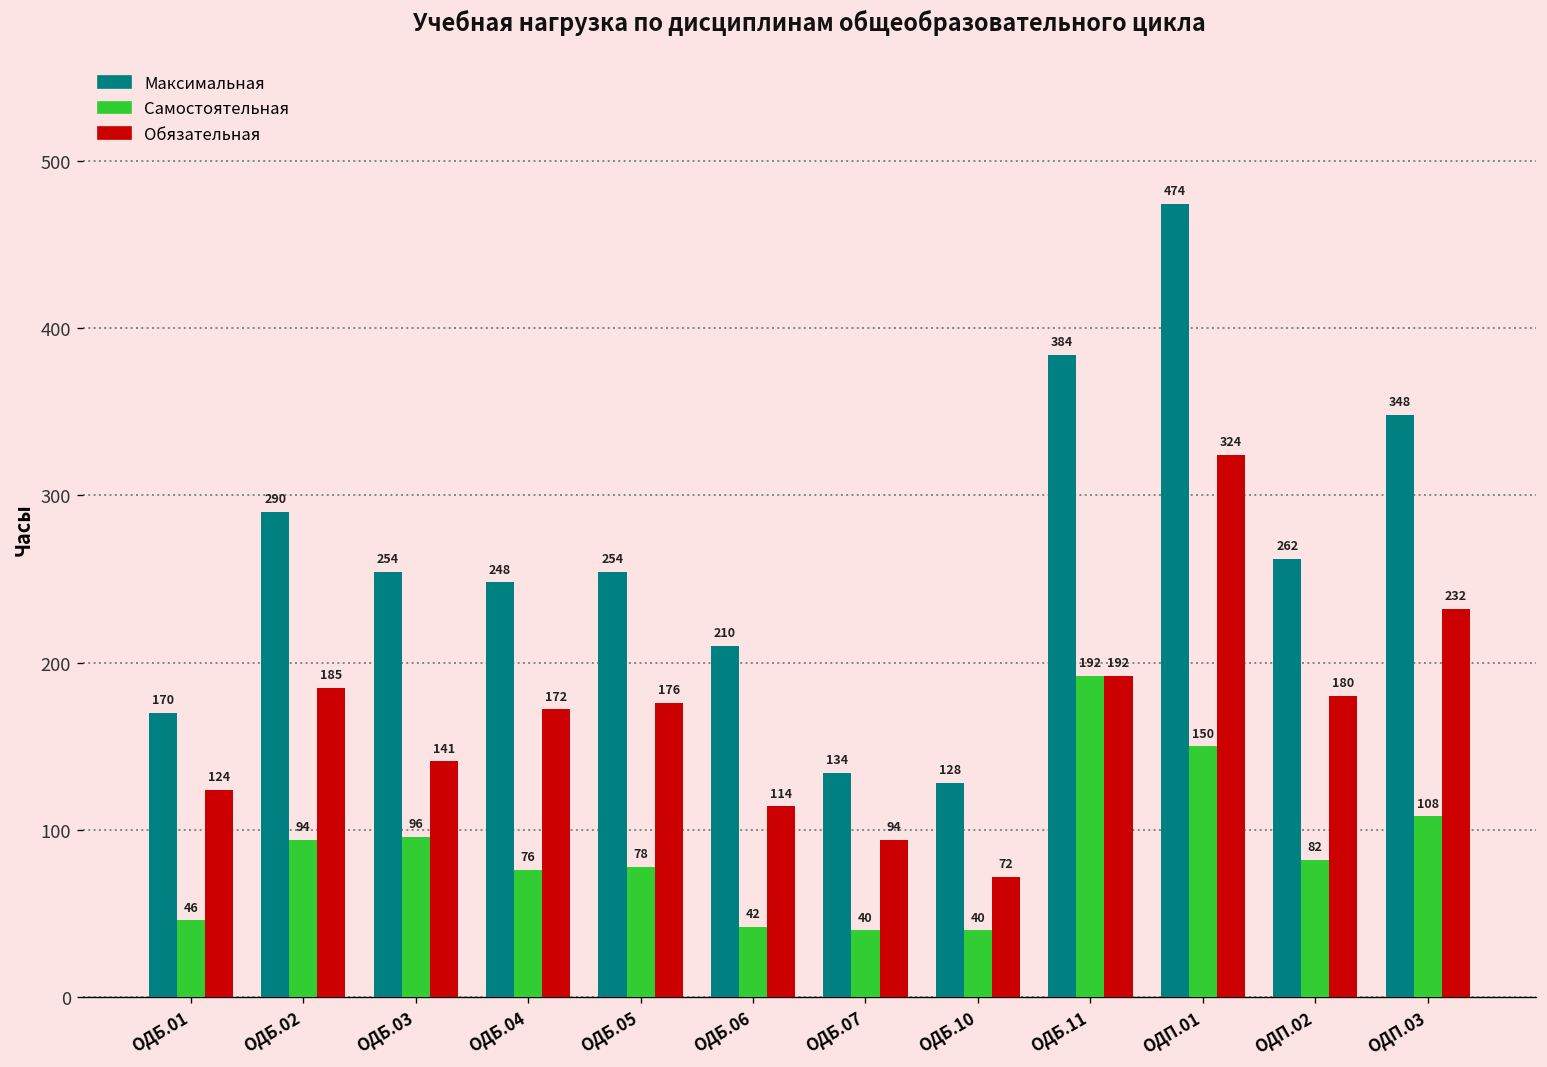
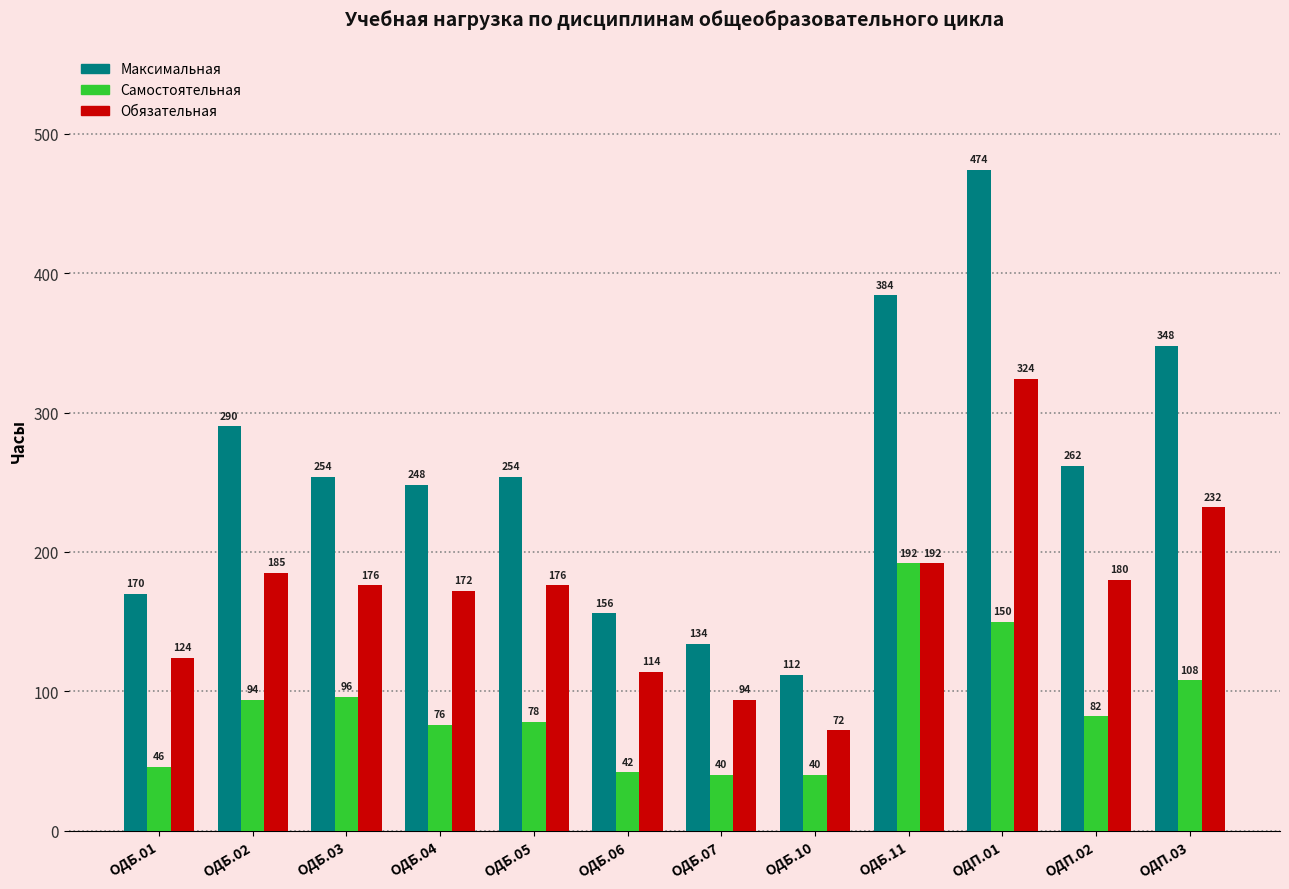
  {
    "Максимальная": {
      "ОДБ.01": 170,
      "ОДБ.02": 290,
      "ОДБ.03": 254,
      "ОДБ.04": 248,
      "ОДБ.05": 254,
-     "ОДБ.06": 210,
+     "ОДБ.06": 156,
      "ОДБ.07": 134,
-     "ОДБ.10": 128,
+     "ОДБ.10": 112,
      "ОДБ.11": 384,
      "ОДП.01": 474,
      "ОДП.02": 262,
      "ОДП.03": 348
    },
    "Самостоятельная": {
      "ОДБ.01": 46,
      "ОДБ.02": 94,
      "ОДБ.03": 96,
      "ОДБ.04": 76,
      "ОДБ.05": 78,
      "ОДБ.06": 42,
      "ОДБ.07": 40,
      "ОДБ.10": 40,
      "ОДБ.11": 192,
      "ОДП.01": 150,
      "ОДП.02": 82,
      "ОДП.03": 108
    },
    "Обязательная": {
      "ОДБ.01": 124,
      "ОДБ.02": 185,
-     "ОДБ.03": 141,
+     "ОДБ.03": 176,
      "ОДБ.04": 172,
      "ОДБ.05": 176,
      "ОДБ.06": 114,
      "ОДБ.07": 94,
      "ОДБ.10": 72,
      "ОДБ.11": 192,
      "ОДП.01": 324,
      "ОДП.02": 180,
      "ОДП.03": 232
    }
  }
